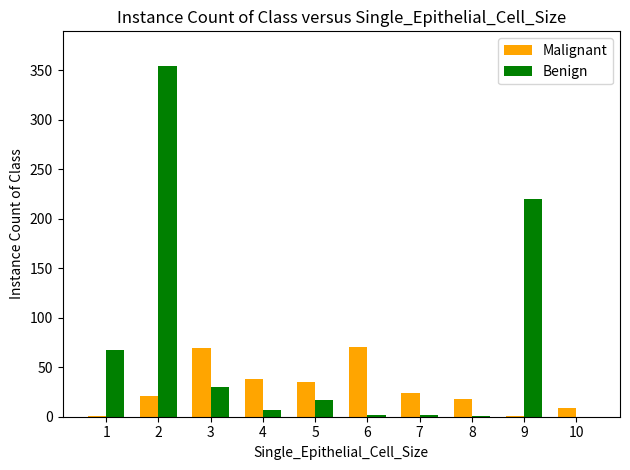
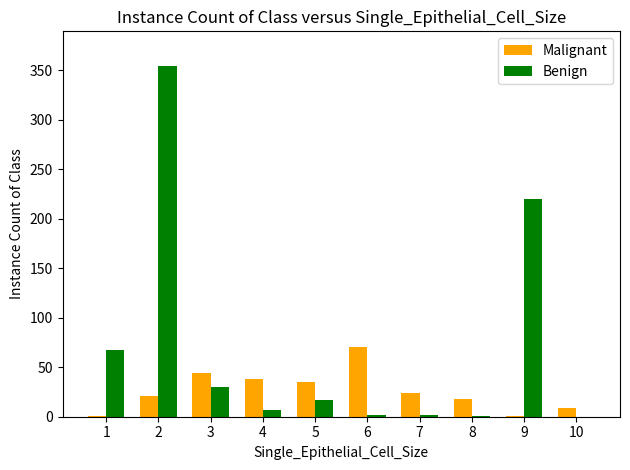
  {
    "Malignant": {
      "2": 20,
-     "3": 70,
+     "3": 40,
      "4": 40,
      "5": 40,
      "6": 70,
      "7": 20,
      "8": 20,
      "10": 10
    },
    "Benign": {
      "1": 70,
      "2": 350,
      "3": 30,
      "4": 10,
      "5": 20,
      "9": 220,
      "10": 0
    }
  }
